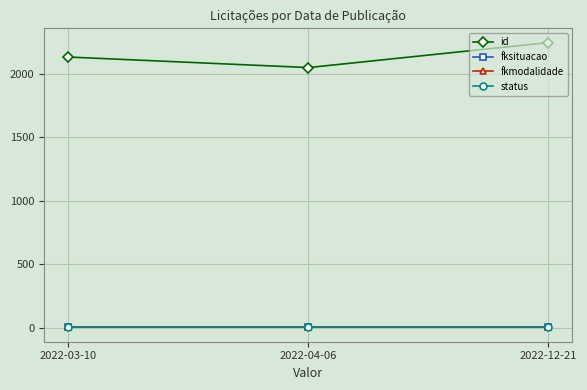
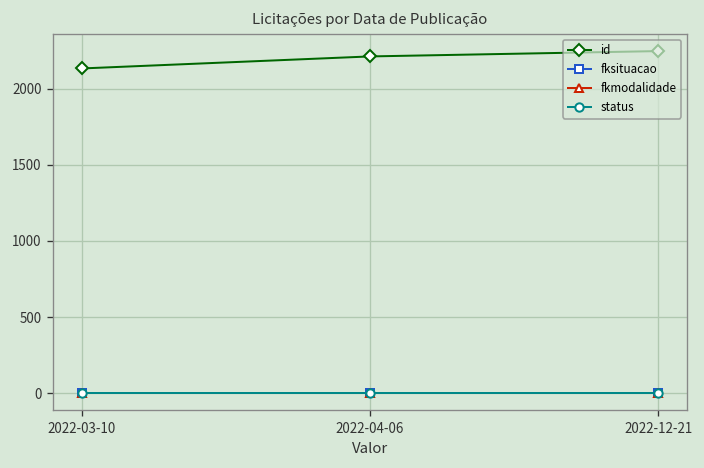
  {
    "id": {
      "2022-03-10": 2130,
-     "2022-04-06": 2050
+     "2022-04-06": 2210
    }
  }
